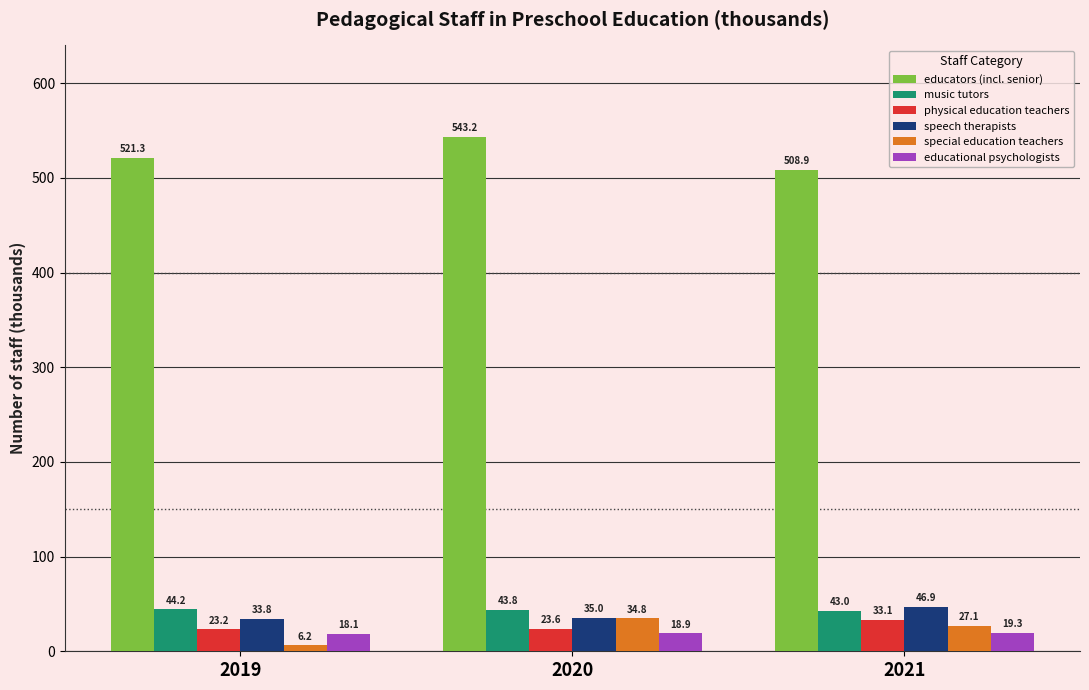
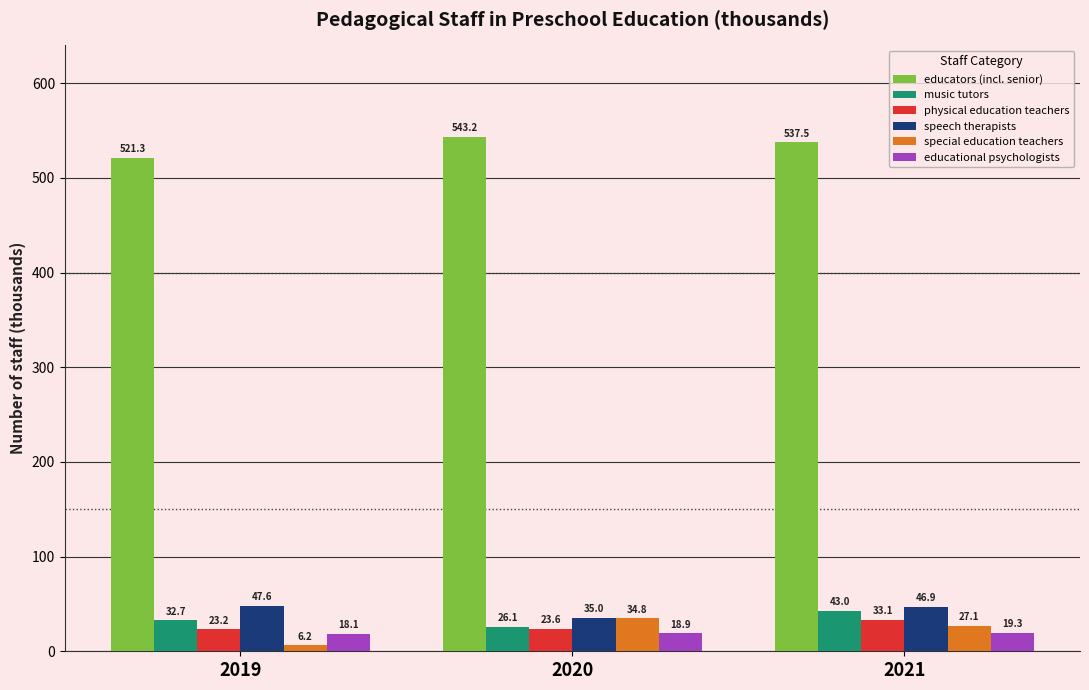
  {
    "educators (incl. senior)": {
      "2019": 521.3,
      "2020": 543.2,
-     "2021": 508.9
+     "2021": 537.5
    },
    "music tutors": {
-     "2019": 44.2,
-     "2020": 43.8,
+     "2019": 32.7,
+     "2020": 26.1,
      "2021": 43.0
    },
    "physical education teachers": {
      "2019": 23.2,
      "2020": 23.6,
      "2021": 33.1
    },
    "speech therapists": {
-     "2019": 33.8,
+     "2019": 47.6,
      "2020": 35.0,
      "2021": 46.9
    },
    "special education teachers": {
      "2019": 6.2,
      "2020": 34.8,
      "2021": 27.1
    },
    "educational psychologists": {
      "2019": 18.1,
      "2020": 18.9,
      "2021": 19.3
    }
  }
